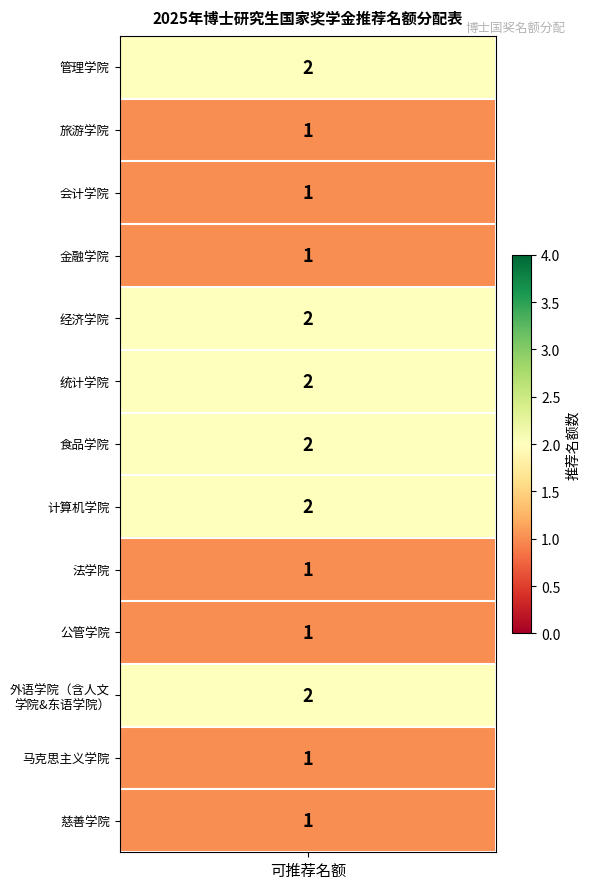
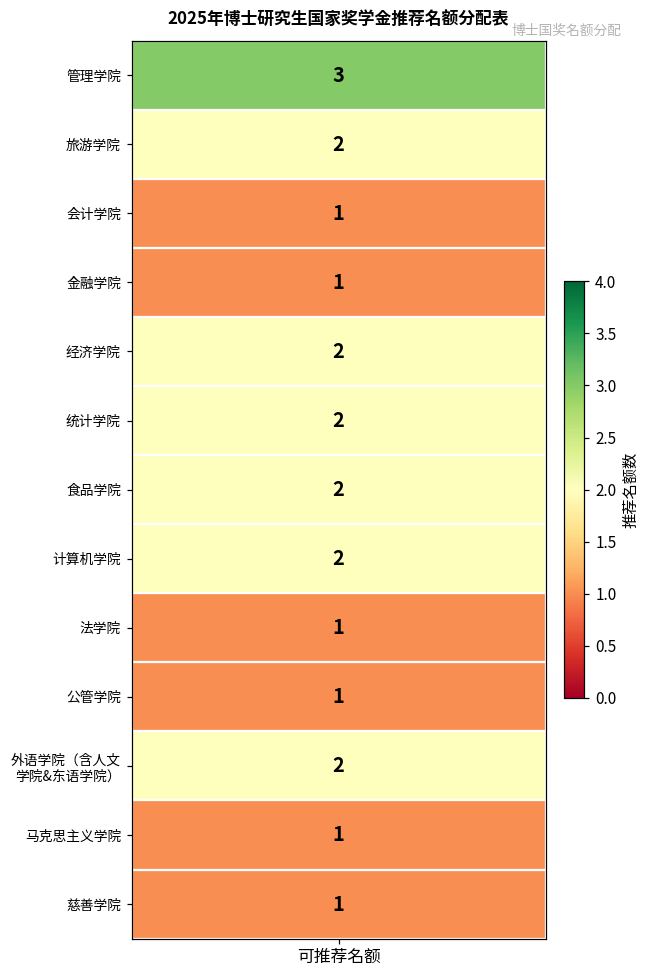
  {
    "管理学院": {
-     "可推荐名额": 2
+     "可推荐名额": 3
    },
    "旅游学院": {
-     "可推荐名额": 1
+     "可推荐名额": 2
    },
    "会计学院": {
      "可推荐名额": 1
    },
    "金融学院": {
      "可推荐名额": 1
    },
    "经济学院": {
      "可推荐名额": 2
    },
    "统计学院": {
      "可推荐名额": 2
    },
    "食品学院": {
      "可推荐名额": 2
    },
    "计算机学院": {
      "可推荐名额": 2
    },
    "法学院": {
      "可推荐名额": 1
    },
    "公管学院": {
      "可推荐名额": 1
    },
    "外语学院（含人文 学院&东语学院）": {
      "可推荐名额": 2
    },
    "马克思主义学院": {
      "可推荐名额": 1
    },
    "慈善学院": {
      "可推荐名额": 1
    }
  }
